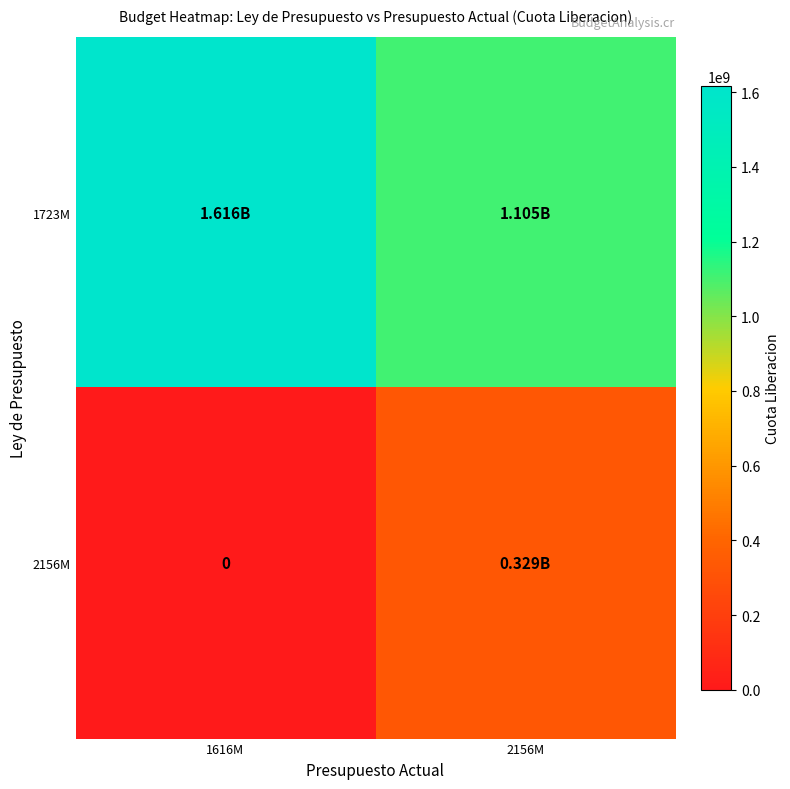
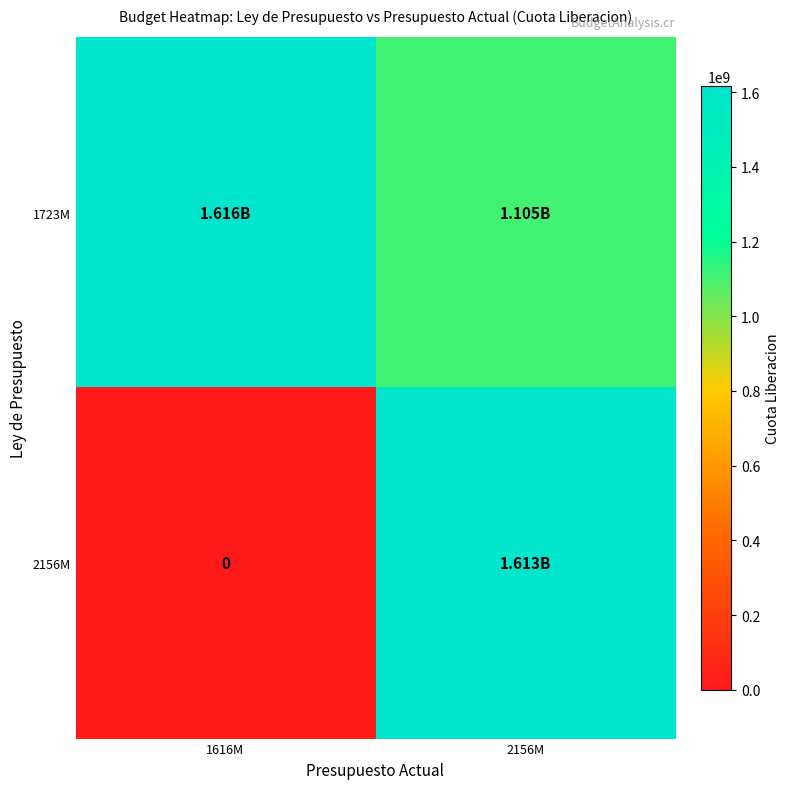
  {
    "1723M": {
      "1616M": "1.616B",
      "2156M": "1.105B"
    },
    "2156M": {
      "1616M": "0",
-     "2156M": "0.329B"
+     "2156M": "1.613B"
    }
  }
